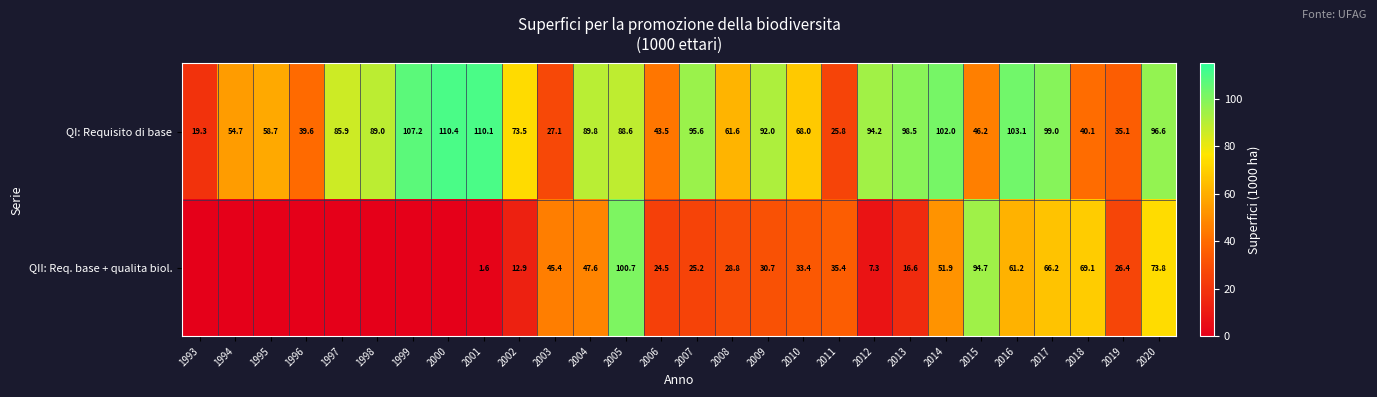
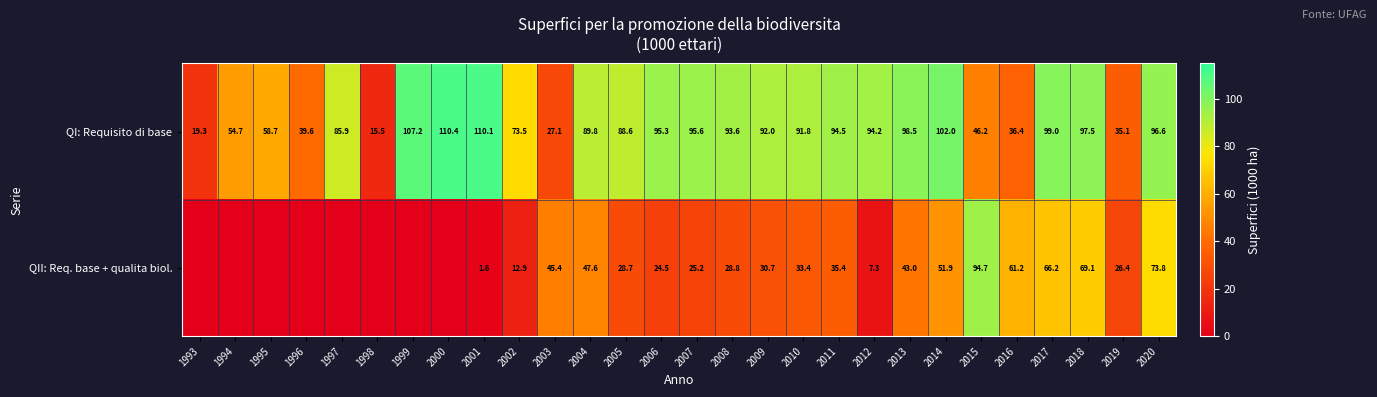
  {
    "QI: Requisito di base": {
      "1993": 19.3,
      "1994": 54.7,
      "1995": 58.7,
      "1996": 39.6,
      "1997": 85.9,
-     "1998": 89.0,
+     "1998": 15.5,
      "1999": 107.2,
      "2000": 110.4,
      "2001": 110.1,
      "2002": 73.5,
      "2003": 27.1,
      "2004": 89.8,
      "2005": 88.6,
-     "2006": 43.5,
+     "2006": 95.3,
      "2007": 95.6,
-     "2008": 61.6,
+     "2008": 93.6,
      "2009": 92.0,
-     "2010": 68.0,
-     "2011": 25.8,
+     "2010": 91.8,
+     "2011": 94.5,
      "2012": 94.2,
      "2013": 98.5,
      "2014": 102.0,
      "2015": 46.2,
-     "2016": 103.1,
+     "2016": 36.4,
      "2017": 99.0,
-     "2018": 40.1,
+     "2018": 97.5,
      "2019": 35.1,
      "2020": 96.6
    },
    "QII: Req. base + qualita biol.": {
      "2001": 1.6,
      "2002": 12.9,
      "2003": 45.4,
      "2004": 47.6,
-     "2005": 100.7,
+     "2005": 28.7,
      "2006": 24.5,
      "2007": 25.2,
      "2008": 28.8,
      "2009": 30.7,
      "2010": 33.4,
      "2011": 35.4,
      "2012": 7.3,
-     "2013": 16.6,
+     "2013": 43.0,
      "2014": 51.9,
      "2015": 94.7,
      "2016": 61.2,
      "2017": 66.2,
      "2018": 69.1,
      "2019": 26.4,
      "2020": 73.8
    }
  }
